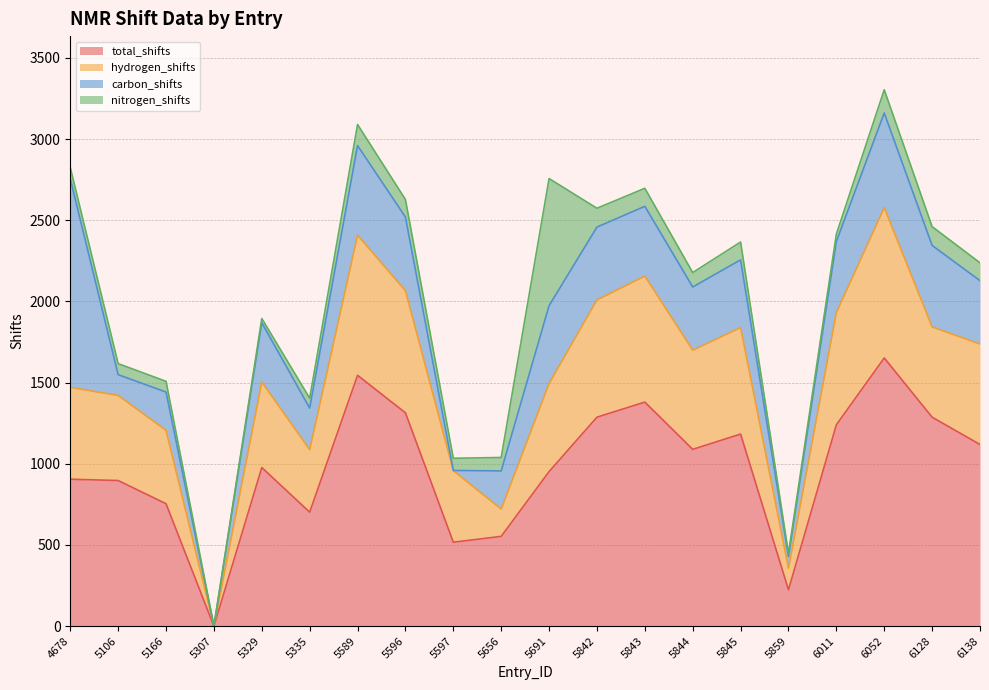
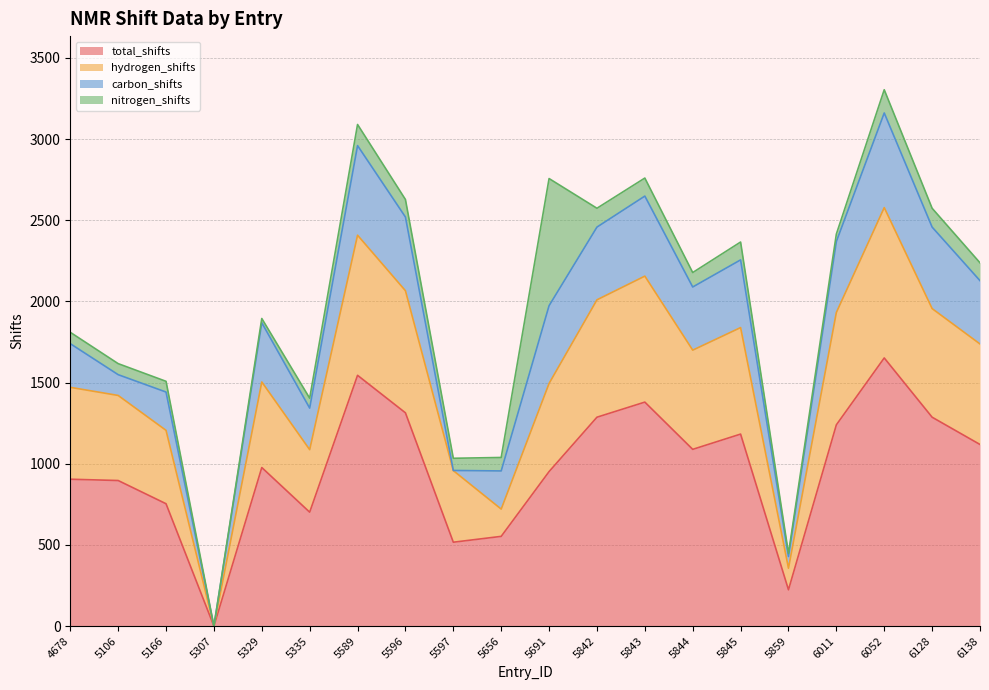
  {
    "total_shifts": {
      "4678": 910,
      "5106": 900,
      "5166": 750,
      "5329": 980,
      "5335": 700,
      "5589": 1550,
      "5596": 1310,
      "5597": 520,
      "5656": 550,
      "5691": 950,
      "5842": 1290,
      "5843": 1380,
      "5844": 1090,
      "5845": 1180,
      "5859": 220,
      "6011": 1240,
      "6052": 1650,
      "6128": 1290,
      "6138": 1120
    },
    "hydrogen_shifts": {
      "4678": 570,
      "5106": 520,
      "5166": 450,
      "5329": 530,
      "5335": 390,
      "5589": 860,
      "5596": 750,
      "5656": 170,
      "5691": 540,
      "5842": 720,
      "5843": 780,
      "5844": 610,
      "5845": 660,
      "5859": 130,
      "6011": 690,
      "6052": 930,
-     "6128": 560,
+     "6128": 670,
      "6138": 620
    },
    "carbon_shifts": {
-     "4678": 1280,
+     "4678": 270,
      "5106": 130,
      "5166": 240,
      "5329": 370,
      "5335": 260,
      "5589": 550,
      "5596": 450,
      "5656": 240,
      "5691": 480,
      "5842": 450,
-     "5843": 430,
+     "5843": 490,
      "5844": 390,
      "5845": 420,
      "5859": 70,
      "6011": 440,
      "6052": 580,
      "6128": 500,
      "6138": 390
    },
    "nitrogen_shifts": {
      "4678": 70,
      "5106": 70,
      "5166": 70,
      "5329": 30,
      "5335": 60,
      "5589": 130,
      "5596": 110,
      "5597": 80,
      "5656": 80,
      "5691": 780,
      "5842": 120,
      "5843": 110,
      "5844": 90,
      "5845": 110,
      "5859": 20,
      "6011": 50,
      "6052": 140,
      "6128": 120,
      "6138": 110
    }
  }
